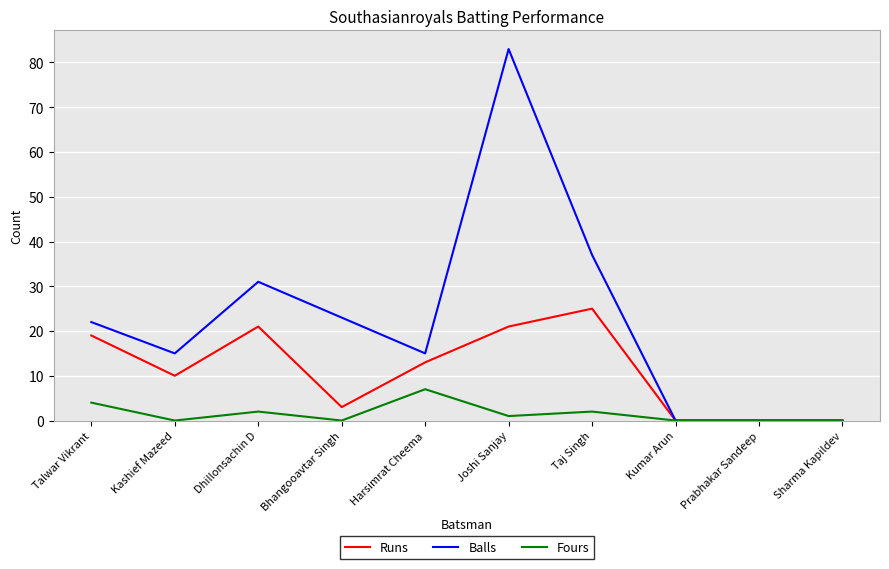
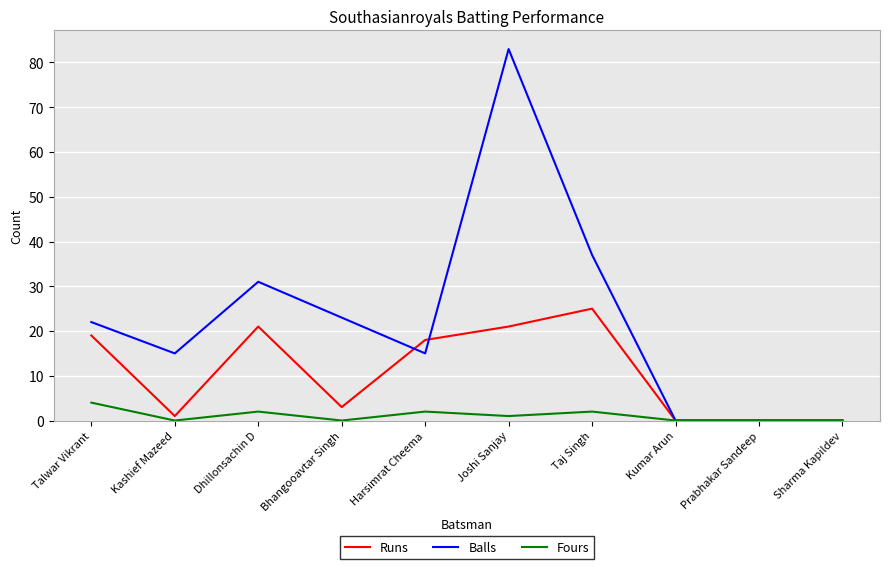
  {
    "Runs": {
      "Talwar Vikrant": 19,
-     "Kashief Mazeed": 10,
+     "Kashief Mazeed": 1,
      "Dhillonsachin D": 21,
      "Bhangooavtar Singh": 3,
-     "Harsimrat Cheema": 13,
+     "Harsimrat Cheema": 18,
      "Joshi Sanjay": 21,
      "Taj Singh": 25
    },
    "Balls": {
      "Talwar Vikrant": 22,
      "Kashief Mazeed": 15,
      "Dhillonsachin D": 31,
      "Bhangooavtar Singh": 23,
      "Harsimrat Cheema": 15,
      "Joshi Sanjay": 83,
      "Taj Singh": 37
    },
    "Fours": {
      "Talwar Vikrant": 4,
      "Kashief Mazeed": 0,
      "Dhillonsachin D": 2,
      "Bhangooavtar Singh": 0,
-     "Harsimrat Cheema": 7,
+     "Harsimrat Cheema": 2,
      "Joshi Sanjay": 1,
      "Taj Singh": 2
    }
  }
